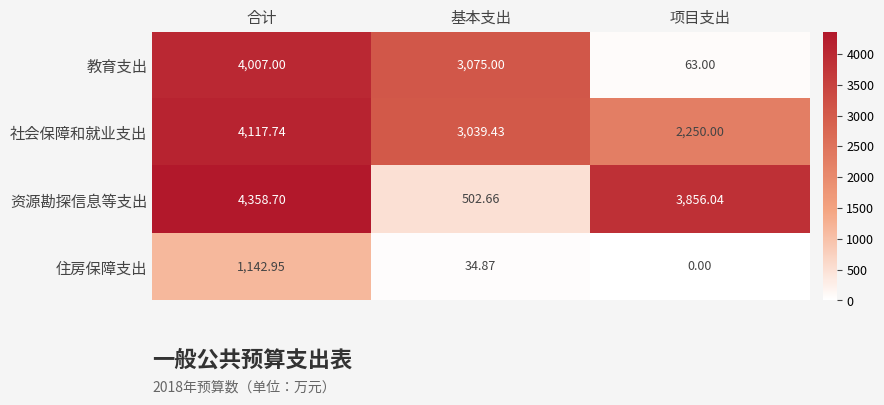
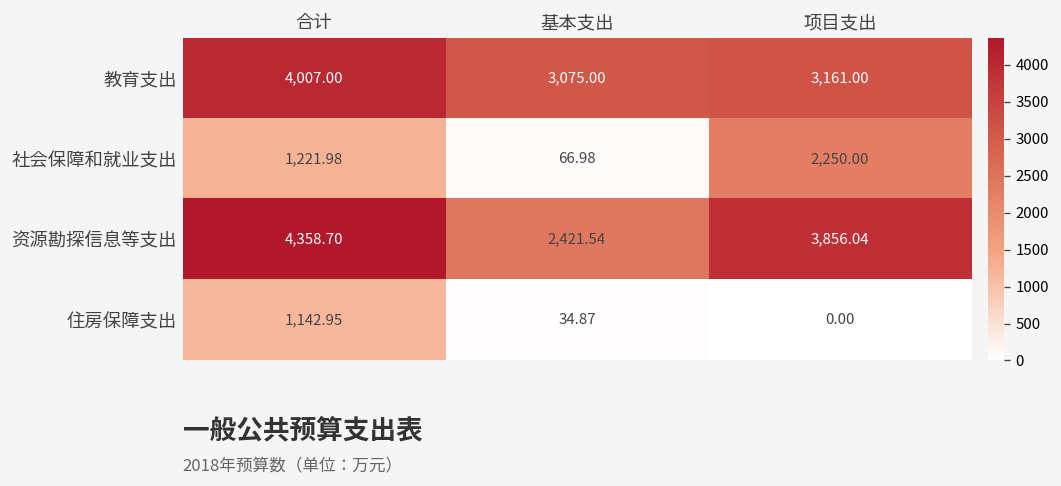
  {
    "教育支出": {
      "合计": "4,007.00",
      "基本支出": "3,075.00",
-     "项目支出": "63.00"
+     "项目支出": "3,161.00"
    },
    "社会保障和就业支出": {
-     "合计": "4,117.74",
-     "基本支出": "3,039.43",
+     "合计": "1,221.98",
+     "基本支出": "66.98",
      "项目支出": "2,250.00"
    },
    "资源勘探信息等支出": {
      "合计": "4,358.70",
-     "基本支出": "502.66",
+     "基本支出": "2,421.54",
      "项目支出": "3,856.04"
    },
    "住房保障支出": {
      "合计": "1,142.95",
      "基本支出": "34.87",
      "项目支出": "0.00"
    }
  }
